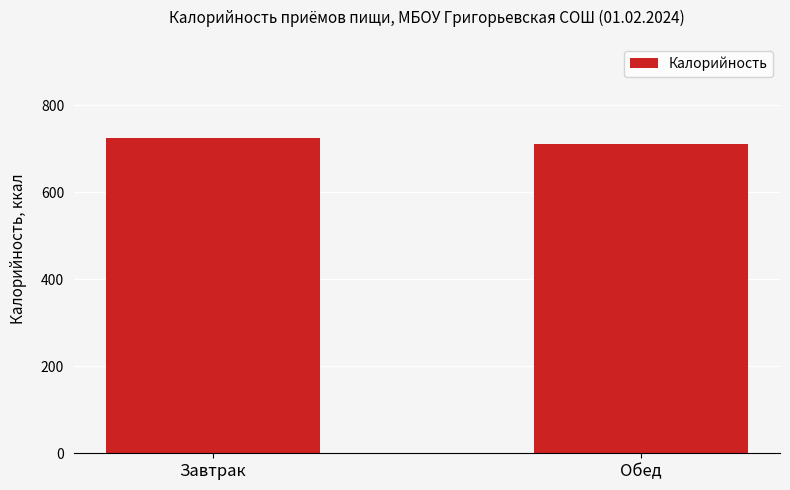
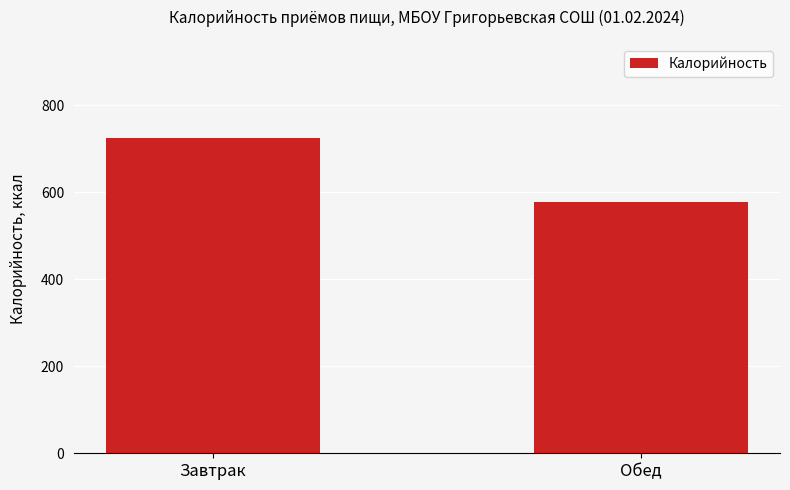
  {
    "Завтрак": 720,
-   "Обед": 710
+   "Обед": 580
  }
